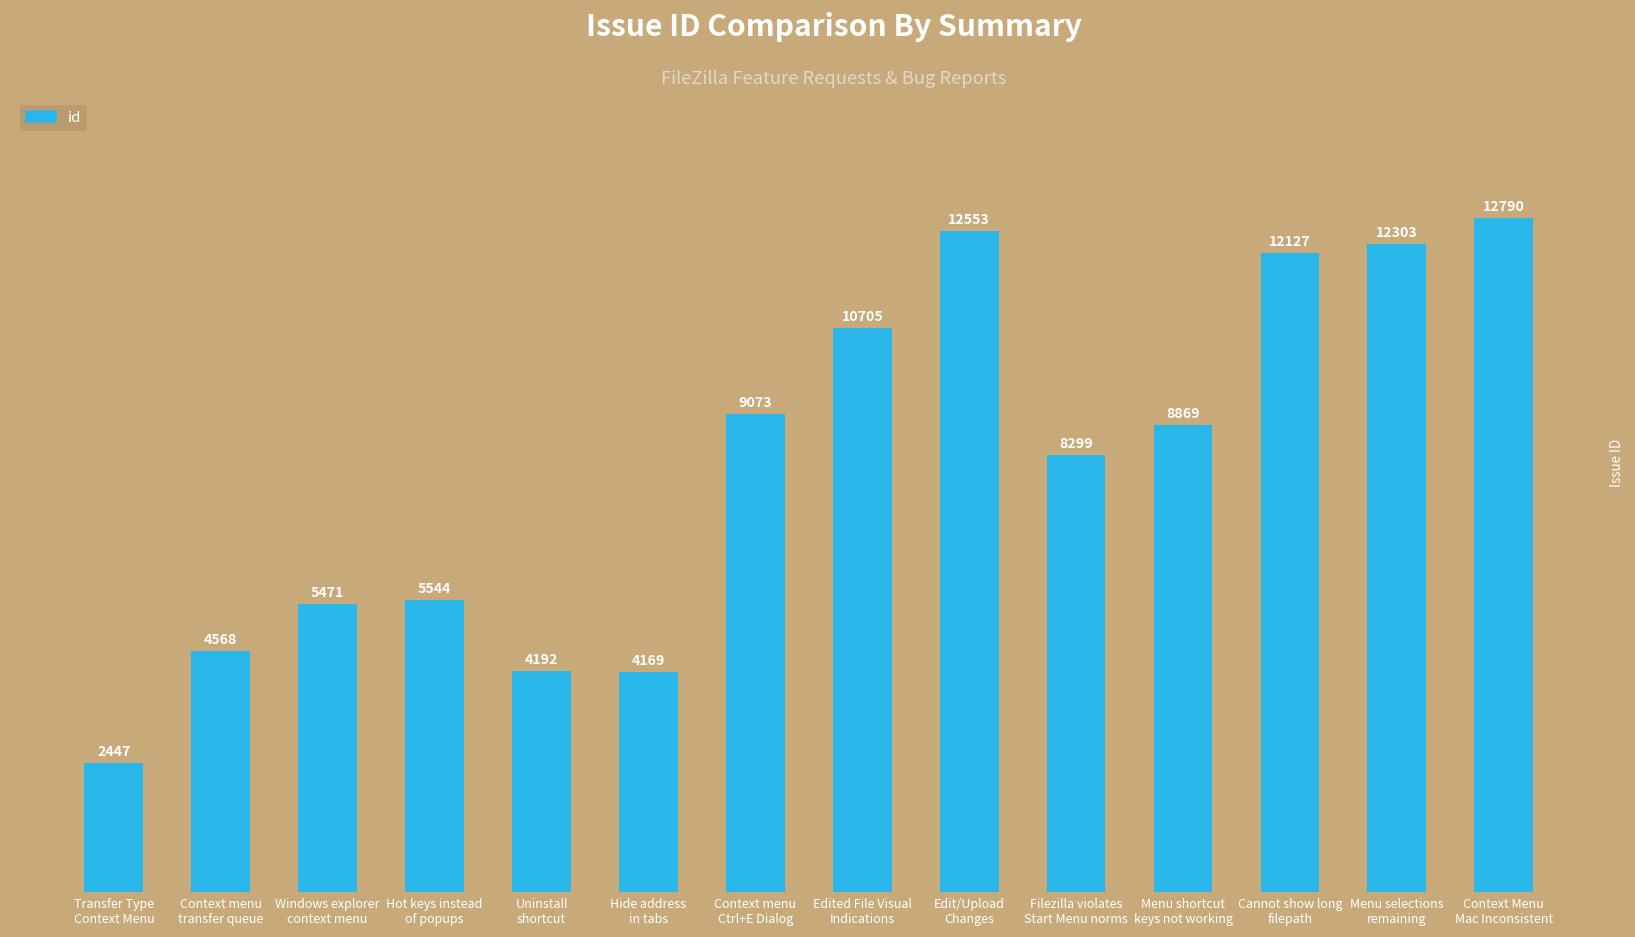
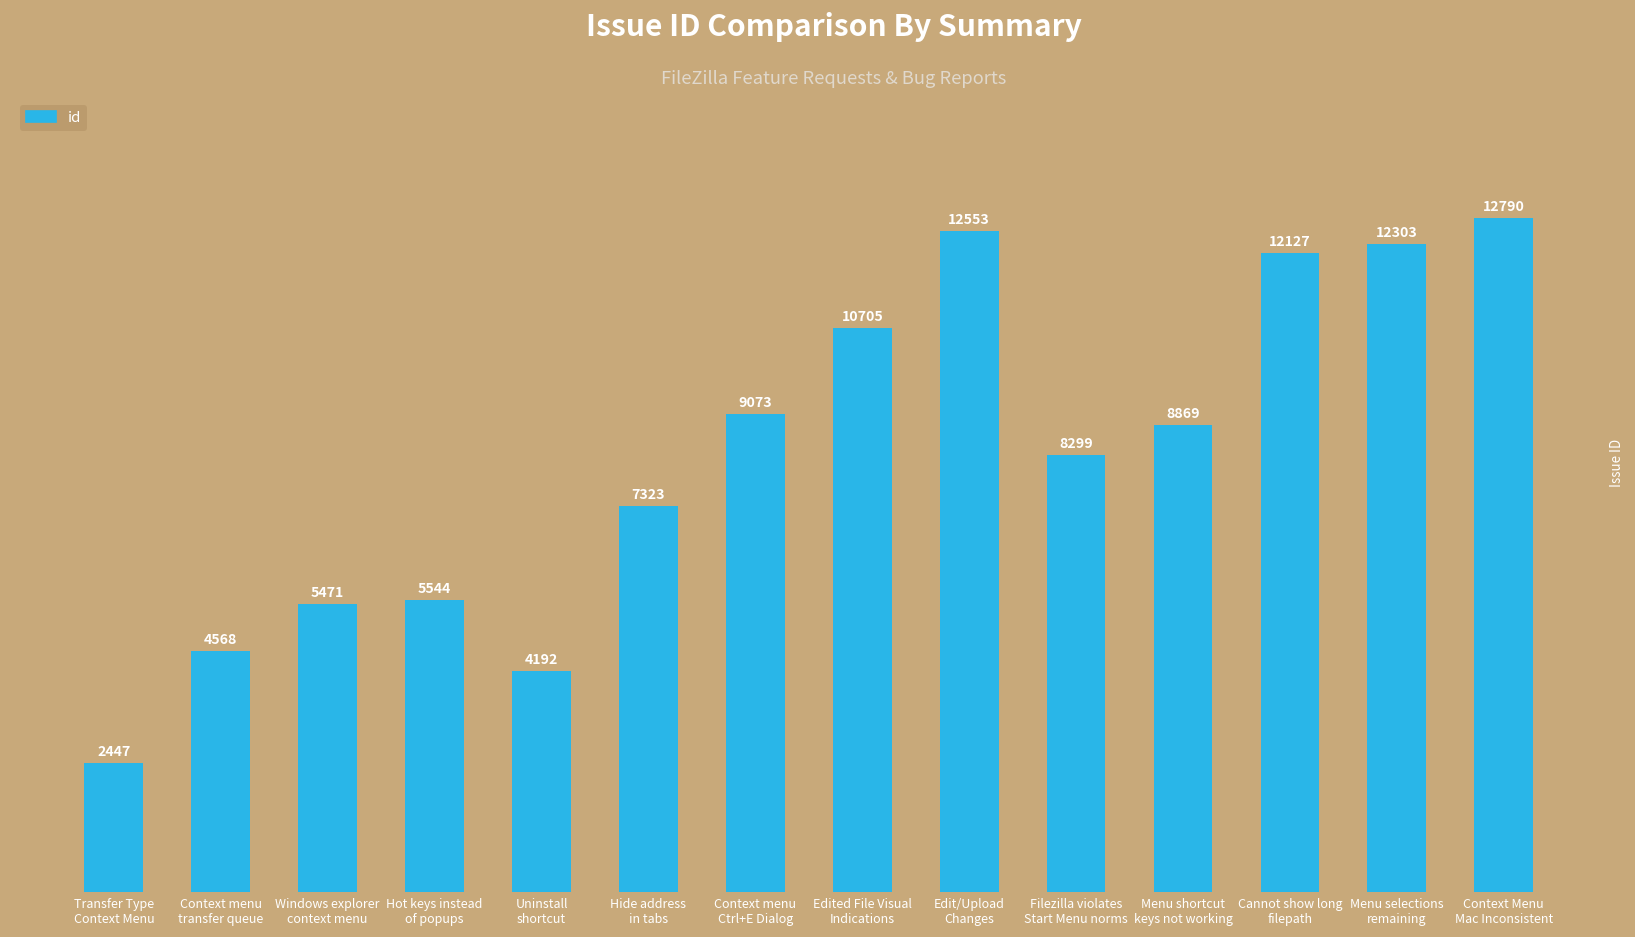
  {
    "Transfer Type Context Menu": 2447,
    "Context menu transfer queue": 4568,
    "Windows explorer context menu": 5471,
    "Hot keys instead of popups": 5544,
    "Uninstall shortcut": 4192,
-   "Hide address in tabs": 4169,
+   "Hide address in tabs": 7323,
    "Context menu Ctrl+E Dialog": 9073,
    "Edited File Visual Indications": 10705,
    "Edit/Upload Changes": 12553,
    "Filezilla violates Start Menu norms": 8299,
    "Menu shortcut keys not working": 8869,
    "Cannot show long filepath": 12127,
    "Menu selections remaining": 12303,
    "Context Menu Mac Inconsistent": 12790
  }
